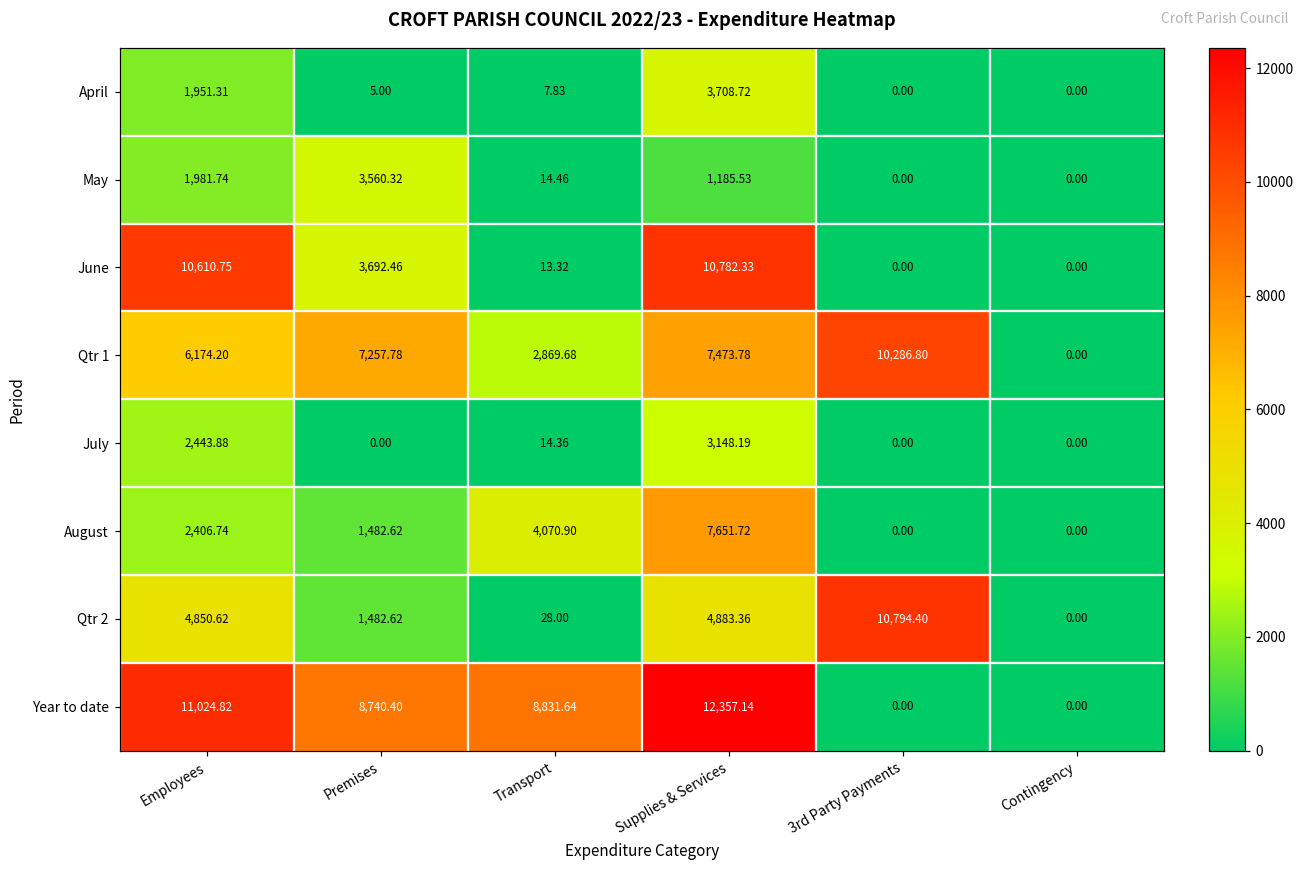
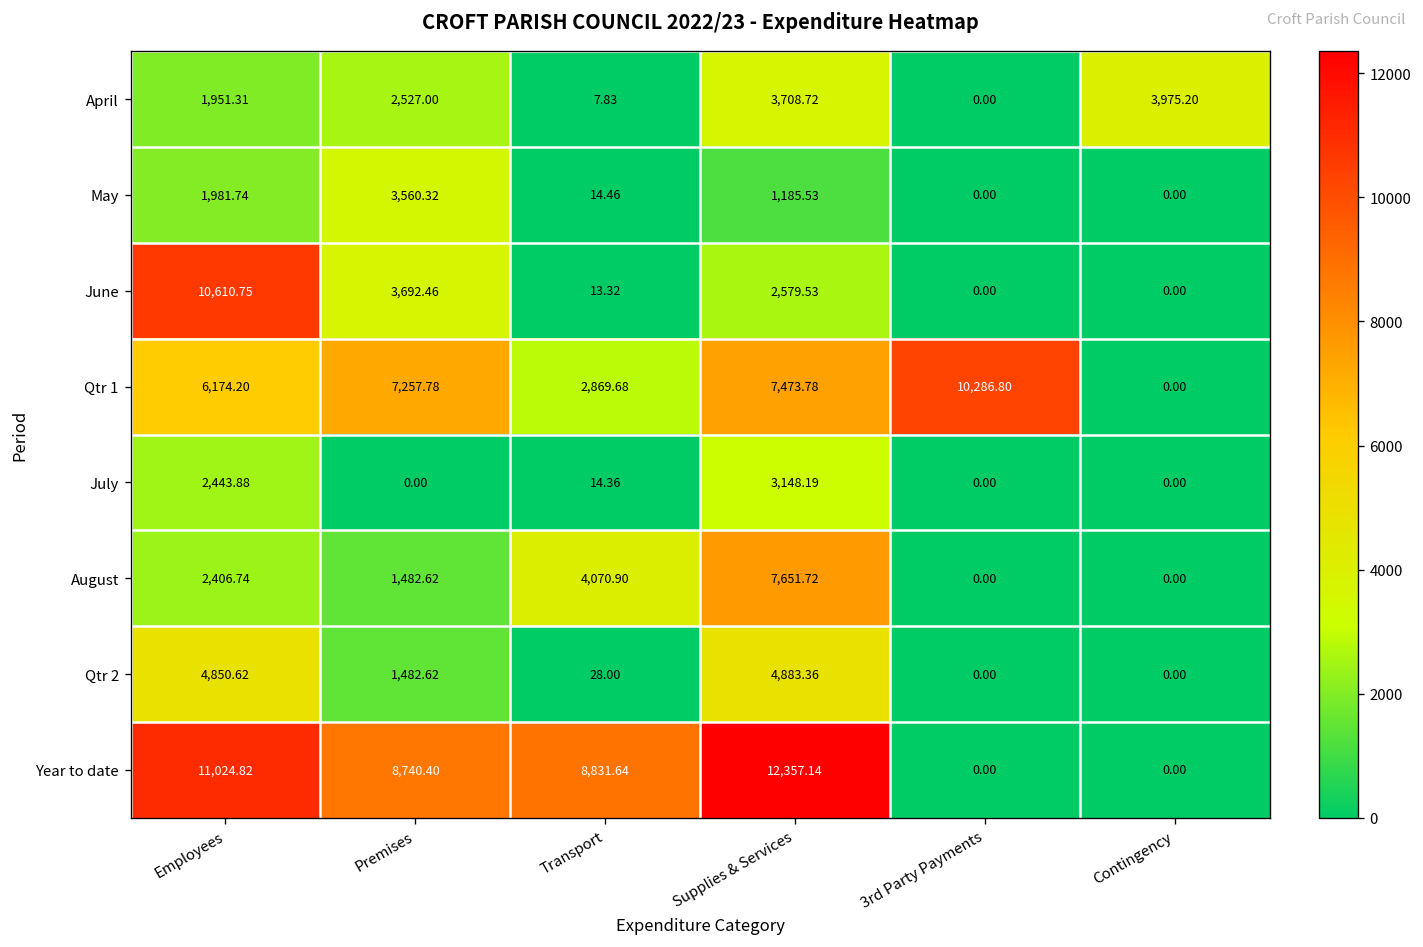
  {
    "April": {
      "Employees": "1,951.31",
-     "Premises": "5.00",
+     "Premises": "2,527.00",
      "Transport": "7.83",
      "Supplies & Services": "3,708.72",
      "3rd Party Payments": "0.00",
-     "Contingency": "0.00"
+     "Contingency": "3,975.20"
    },
    "May": {
      "Employees": "1,981.74",
      "Premises": "3,560.32",
      "Transport": "14.46",
      "Supplies & Services": "1,185.53",
      "3rd Party Payments": "0.00",
      "Contingency": "0.00"
    },
    "June": {
      "Employees": "10,610.75",
      "Premises": "3,692.46",
      "Transport": "13.32",
-     "Supplies & Services": "10,782.33",
+     "Supplies & Services": "2,579.53",
      "3rd Party Payments": "0.00",
      "Contingency": "0.00"
    },
    "Qtr 1": {
      "Employees": "6,174.20",
      "Premises": "7,257.78",
      "Transport": "2,869.68",
      "Supplies & Services": "7,473.78",
      "3rd Party Payments": "10,286.80",
      "Contingency": "0.00"
    },
    "July": {
      "Employees": "2,443.88",
      "Premises": "0.00",
      "Transport": "14.36",
      "Supplies & Services": "3,148.19",
      "3rd Party Payments": "0.00",
      "Contingency": "0.00"
    },
    "August": {
      "Employees": "2,406.74",
      "Premises": "1,482.62",
      "Transport": "4,070.90",
      "Supplies & Services": "7,651.72",
      "3rd Party Payments": "0.00",
      "Contingency": "0.00"
    },
    "Qtr 2": {
      "Employees": "4,850.62",
      "Premises": "1,482.62",
      "Transport": "28.00",
      "Supplies & Services": "4,883.36",
-     "3rd Party Payments": "10,794.40",
+     "3rd Party Payments": "0.00",
      "Contingency": "0.00"
    },
    "Year to date": {
      "Employees": "11,024.82",
      "Premises": "8,740.40",
      "Transport": "8,831.64",
      "Supplies & Services": "12,357.14",
      "3rd Party Payments": "0.00",
      "Contingency": "0.00"
    }
  }
